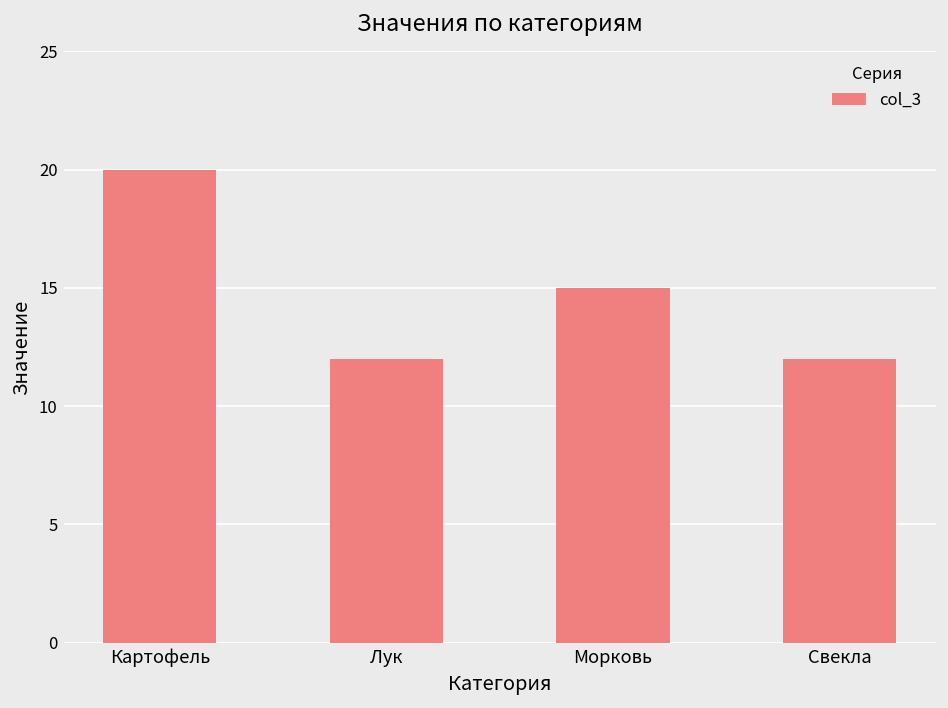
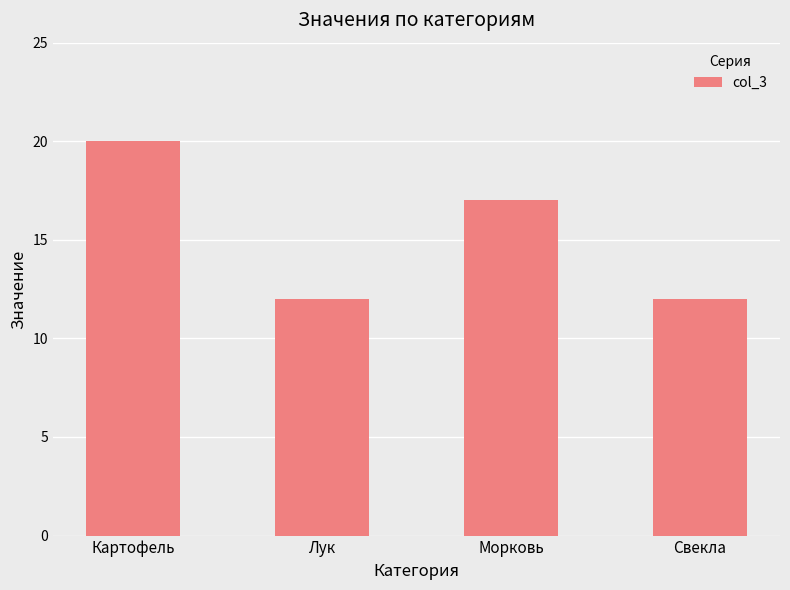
  {
    "Картофель": 20,
    "Лук": 12,
-   "Морковь": 15,
+   "Морковь": 17,
    "Свекла": 12
  }
